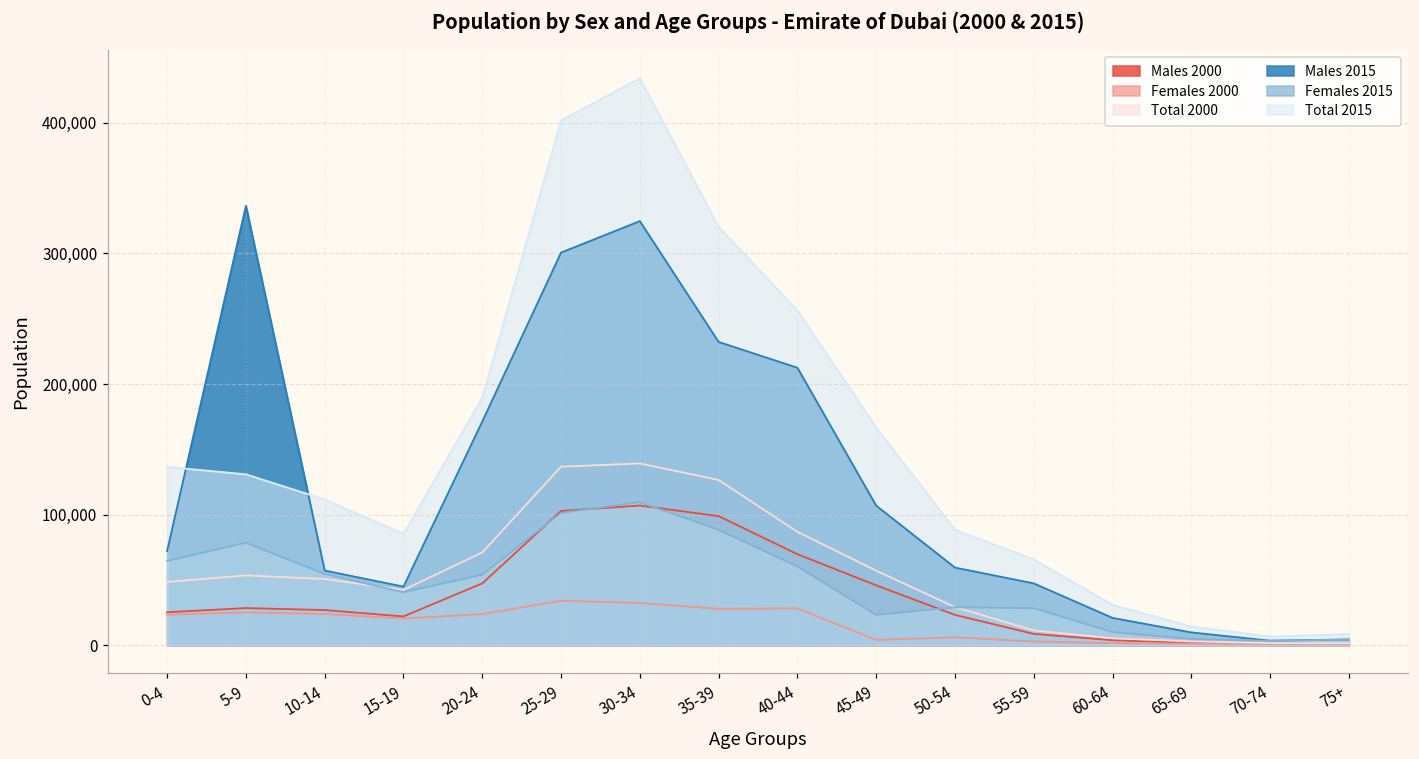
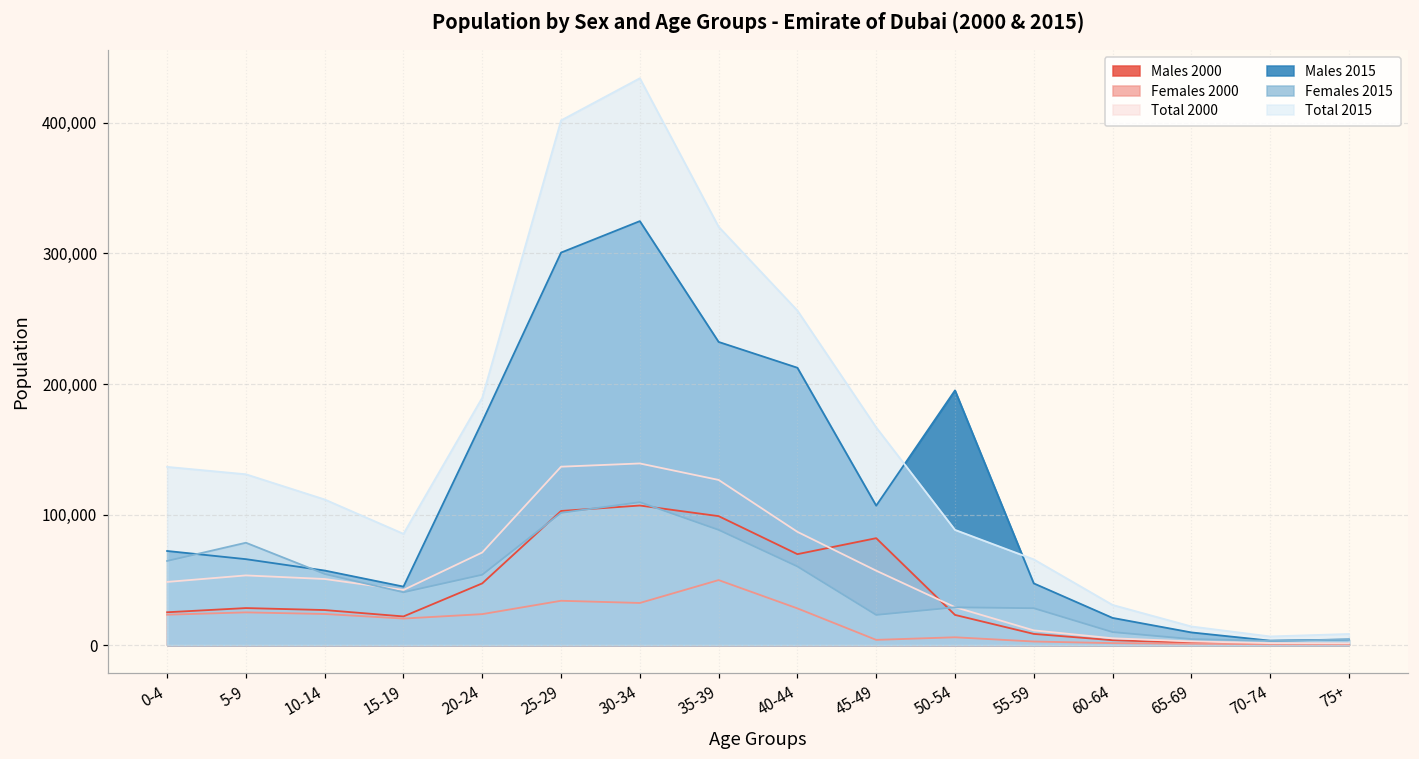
  {
    "Males 2000": {
      "5-9": "28,000",
      "10-14": "27,000",
      "20-24": "47,000",
      "30-34": "107,000",
      "35-39": "99,000",
      "40-44": "70,000",
-     "45-49": "46,000",
+     "45-49": "82,000",
      "50-54": "23,000",
      "55-59": "9,000"
    },
    "Females 2000": {
      "5-9": "25,000",
      "10-14": "24,000",
      "20-24": "24,000",
      "25-29": "34,000",
      "30-34": "32,000",
-     "35-39": "28,000",
+     "35-39": "50,000",
      "40-44": "28,000",
      "45-49": "4,000",
      "50-54": "6,000",
      "55-59": "3,000",
      "60-64": "1,000"
    },
    "Males 2015": {
      "0-4": "72,000",
-     "5-9": "337,000",
+     "5-9": "66,000",
      "10-14": "57,000",
      "15-19": "45,000",
      "20-24": "171,000",
      "25-29": "301,000",
      "30-34": "325,000",
      "35-39": "232,000",
      "40-44": "212,000",
      "45-49": "107,000",
-     "50-54": "59,000",
+     "50-54": "195,000",
      "55-59": "47,000",
      "60-64": "21,000",
      "65-69": "10,000"
    },
    "Females 2015": {
      "0-4": "64,000",
      "5-9": "78,000",
      "10-14": "54,000",
      "20-24": "54,000",
      "30-34": "109,000",
      "35-39": "88,000",
      "40-44": "60,000",
      "45-49": "23,000",
      "55-59": "28,000",
      "60-64": "10,000"
    }
  }
